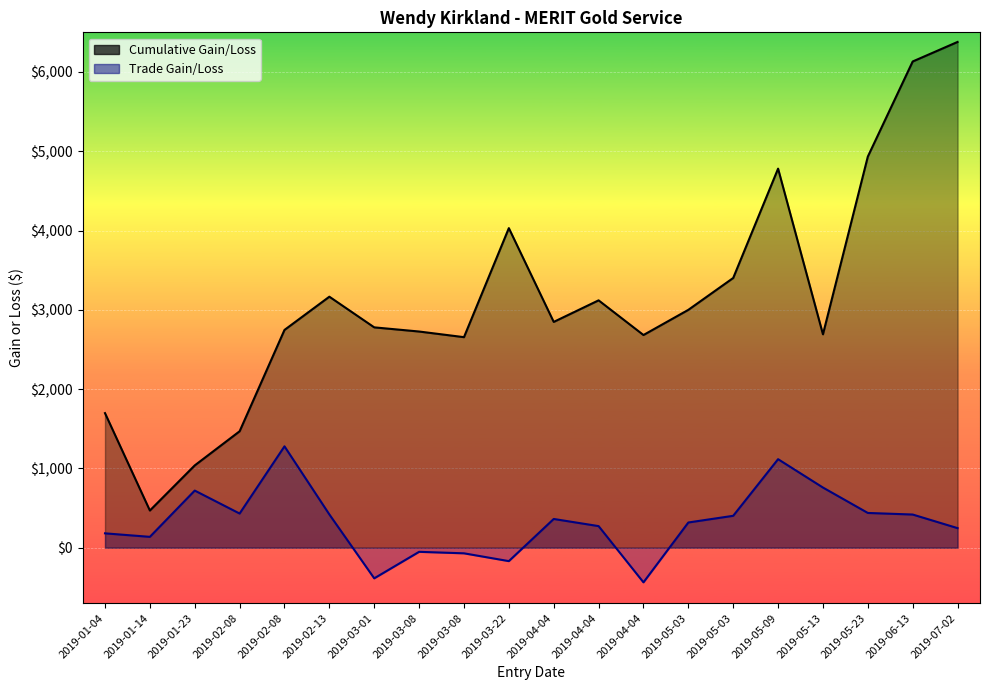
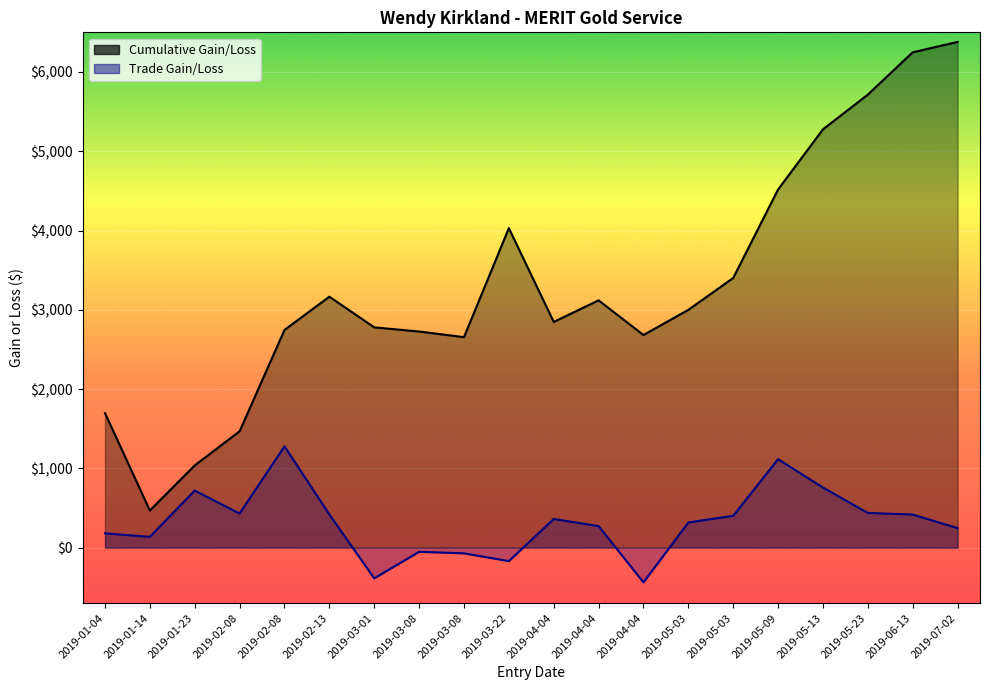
  {
    "Cumulative Gain/Loss": {
      "2019-01-04": "$1,700",
      "2019-01-14": "$500",
      "2019-01-23": "$1,000",
      "2019-02-13": "$3,200",
      "2019-03-01": "$2,800",
      "2019-03-22": "$4,000",
-     "2019-05-09": "$4,800",
-     "2019-05-13": "$2,700",
-     "2019-05-23": "$4,900",
-     "2019-06-13": "$6,100",
+     "2019-05-09": "$4,500",
+     "2019-05-13": "$5,300",
+     "2019-05-23": "$5,700",
+     "2019-06-13": "$6,200",
      "2019-07-02": "$6,400"
    }
  }
